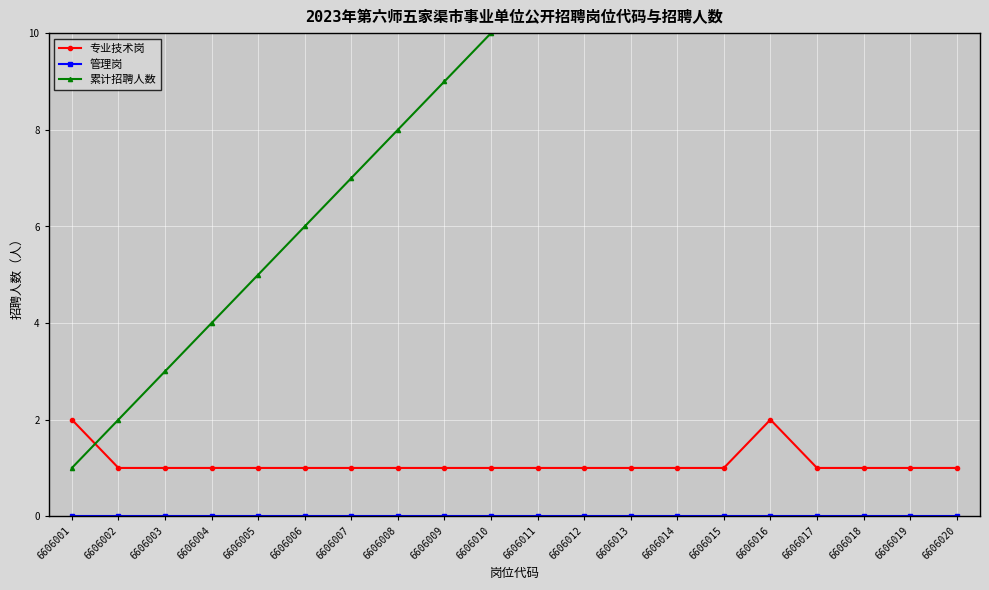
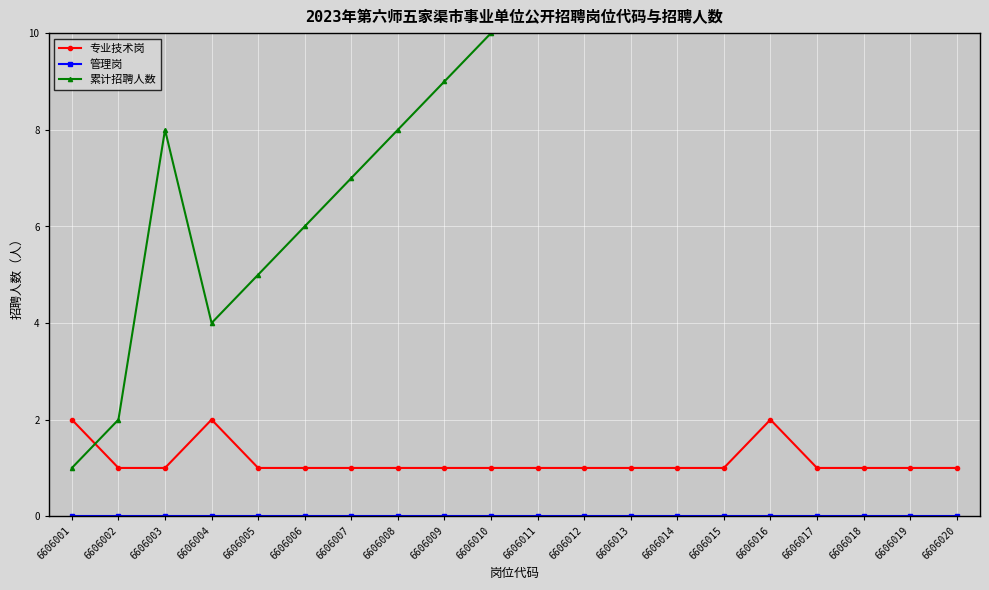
  {
    "专业技术岗": {
      "6606001": 2,
      "6606002": 1,
      "6606003": 1,
-     "6606004": 1,
+     "6606004": 2,
      "6606005": 1,
      "6606006": 1,
      "6606007": 1,
      "6606008": 1,
      "6606009": 1,
      "6606010": 1,
      "6606011": 1,
      "6606012": 1,
      "6606013": 1,
      "6606014": 1,
      "6606015": 1,
      "6606016": 2,
      "6606017": 1,
      "6606018": 1,
      "6606019": 1,
      "6606020": 1
    },
    "管理岗": {
      "6606001": 0,
      "6606002": 0,
      "6606003": 0,
      "6606004": 0,
      "6606005": 0,
      "6606006": 0,
      "6606007": 0,
      "6606008": 0,
      "6606009": 0,
      "6606010": 0,
      "6606011": 0,
      "6606012": 0,
      "6606013": 0,
      "6606014": 0,
      "6606015": 0,
      "6606016": 0,
      "6606017": 0,
      "6606018": 0,
      "6606019": 0,
      "6606020": 0
    },
    "累计招聘人数": {
      "6606001": 1,
      "6606002": 2,
-     "6606003": 3,
+     "6606003": 8,
      "6606004": 4,
      "6606005": 5,
      "6606006": 6,
      "6606007": 7,
      "6606008": 8,
      "6606009": 9,
      "6606010": 10
    }
  }
